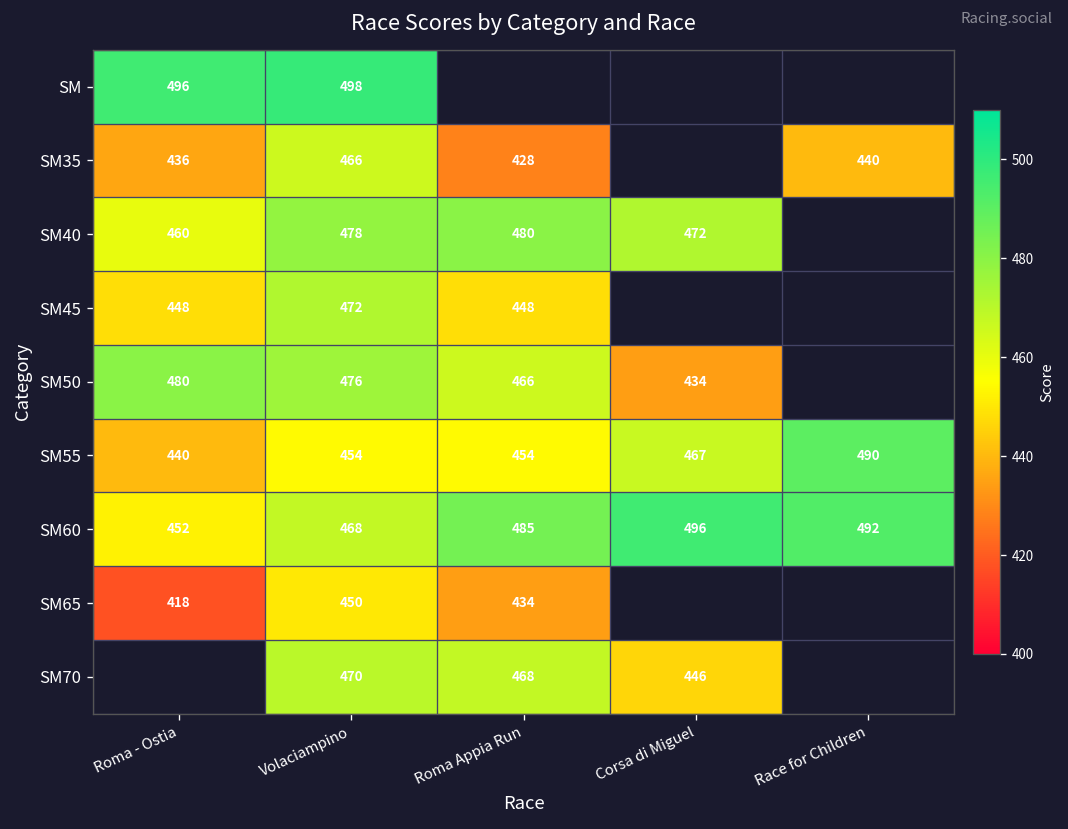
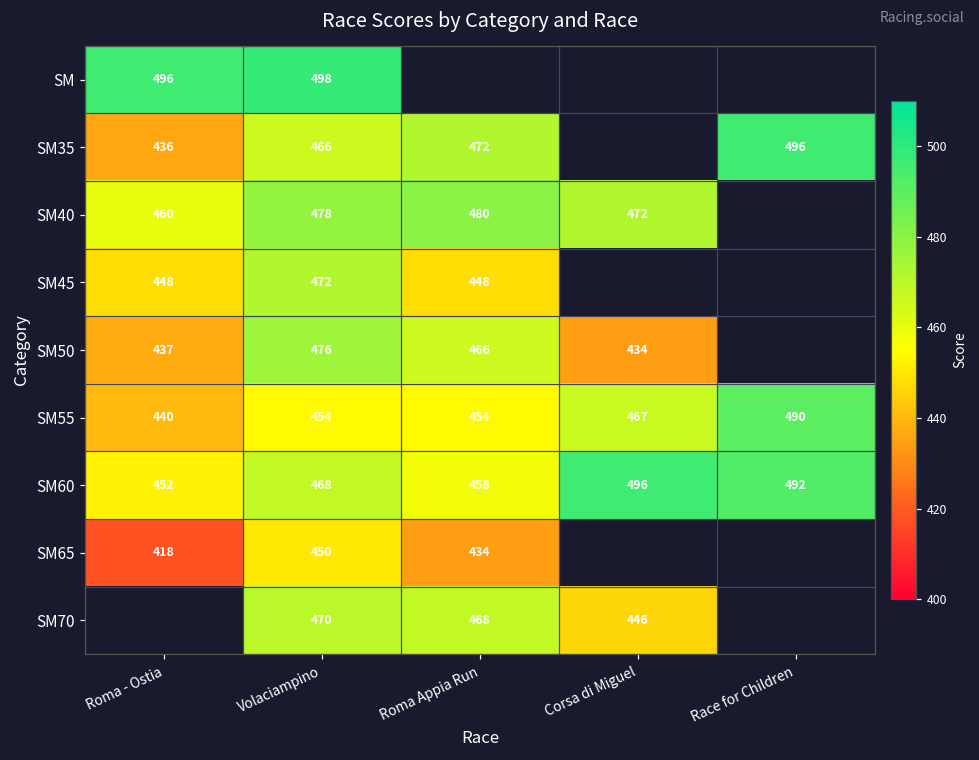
  {
    "SM": {
      "Roma - Ostia": 496,
      "Volaciampino": 498
    },
    "SM35": {
      "Roma - Ostia": 436,
      "Volaciampino": 466,
-     "Roma Appia Run": 428,
-     "Race for Children": 440
+     "Roma Appia Run": 472,
+     "Race for Children": 496
    },
    "SM40": {
      "Roma - Ostia": 460,
      "Volaciampino": 478,
      "Roma Appia Run": 480,
      "Corsa di Miguel": 472
    },
    "SM45": {
      "Roma - Ostia": 448,
      "Volaciampino": 472,
      "Roma Appia Run": 448
    },
    "SM50": {
-     "Roma - Ostia": 480,
+     "Roma - Ostia": 437,
      "Volaciampino": 476,
      "Roma Appia Run": 466,
      "Corsa di Miguel": 434
    },
    "SM55": {
      "Roma - Ostia": 440,
      "Volaciampino": 454,
      "Roma Appia Run": 454,
      "Corsa di Miguel": 467,
      "Race for Children": 490
    },
    "SM60": {
      "Roma - Ostia": 452,
      "Volaciampino": 468,
-     "Roma Appia Run": 485,
+     "Roma Appia Run": 458,
      "Corsa di Miguel": 496,
      "Race for Children": 492
    },
    "SM65": {
      "Roma - Ostia": 418,
      "Volaciampino": 450,
      "Roma Appia Run": 434
    },
    "SM70": {
      "Volaciampino": 470,
      "Roma Appia Run": 468,
      "Corsa di Miguel": 446
    }
  }
